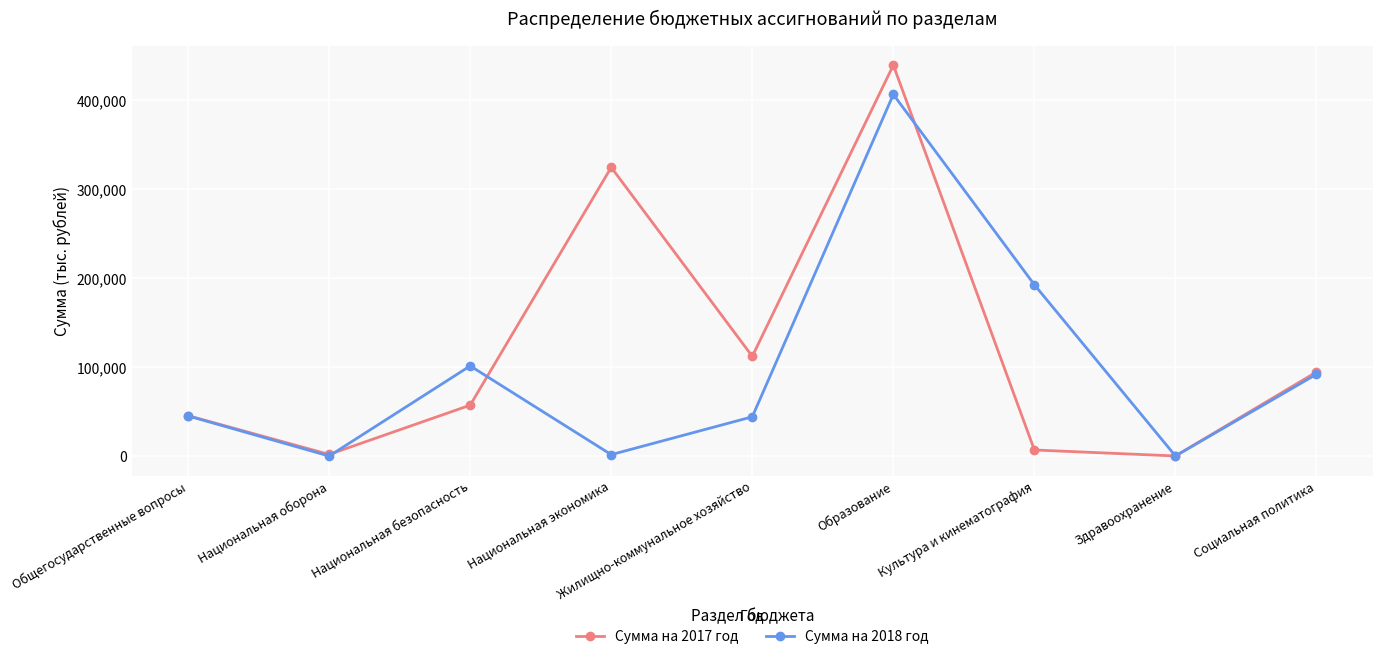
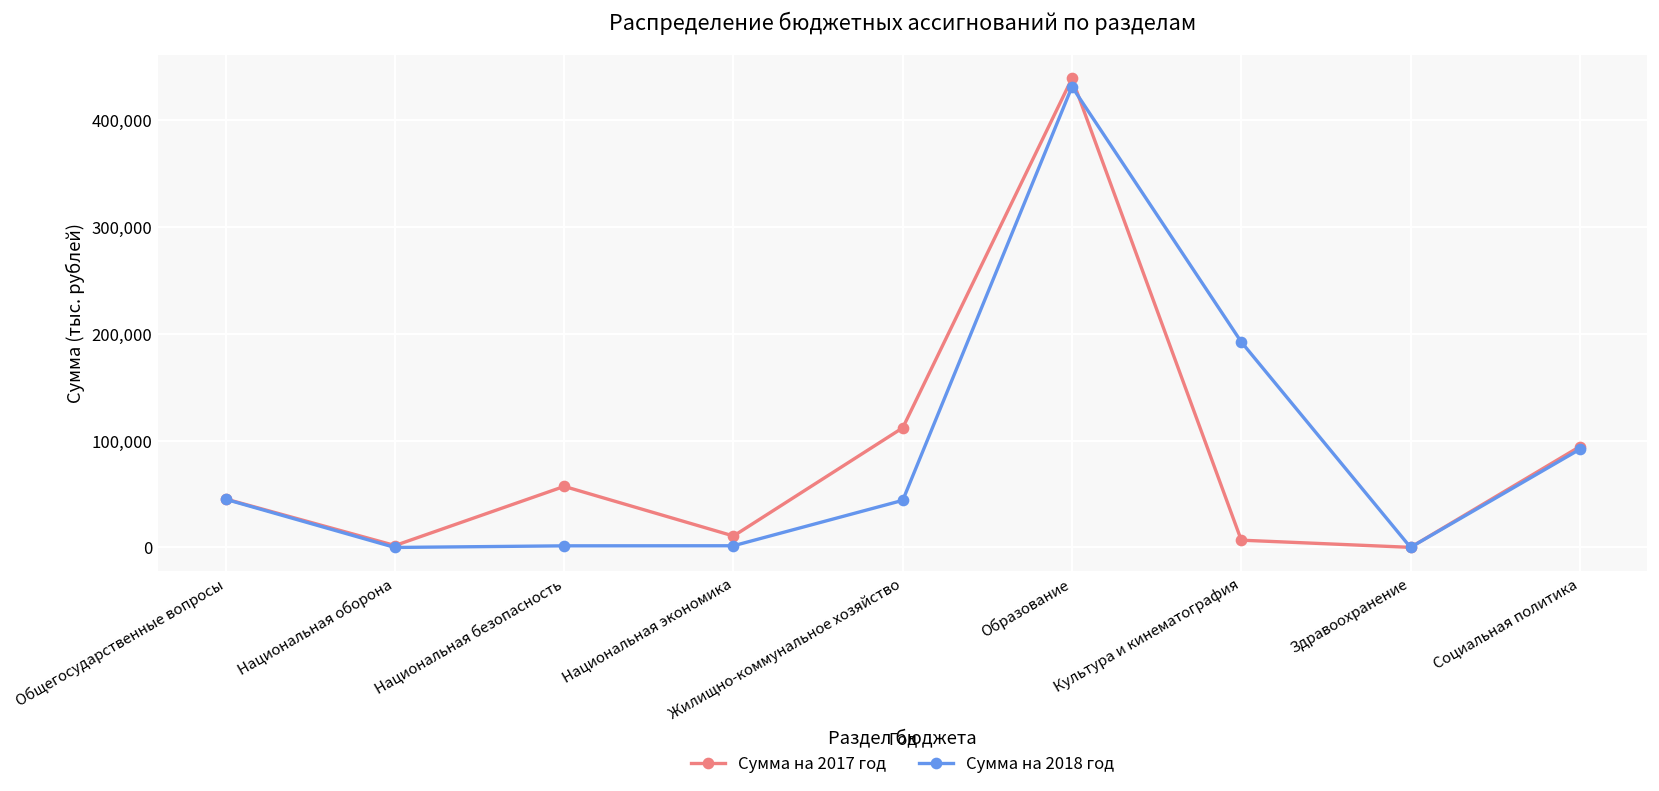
  {
    "Сумма на 2017 год": {
      "Национальная безопасность": "60,000",
-     "Национальная экономика": "320,000",
+     "Национальная экономика": "10,000",
      "Жилищно-коммунальное хозяйство": "110,000",
      "Образование": "440,000",
      "Культура и кинематография": "10,000"
    },
    "Сумма на 2018 год": {
-     "Национальная безопасность": "100,000",
+     "Национальная безопасность": "0",
      "Национальная экономика": "0",
      "Жилищно-коммунальное хозяйство": "40,000",
-     "Образование": "410,000",
+     "Образование": "430,000",
      "Культура и кинематография": "190,000"
    }
  }
